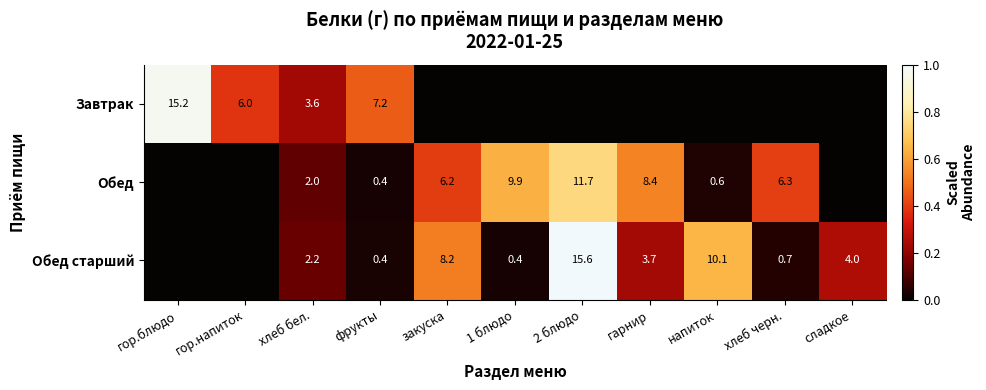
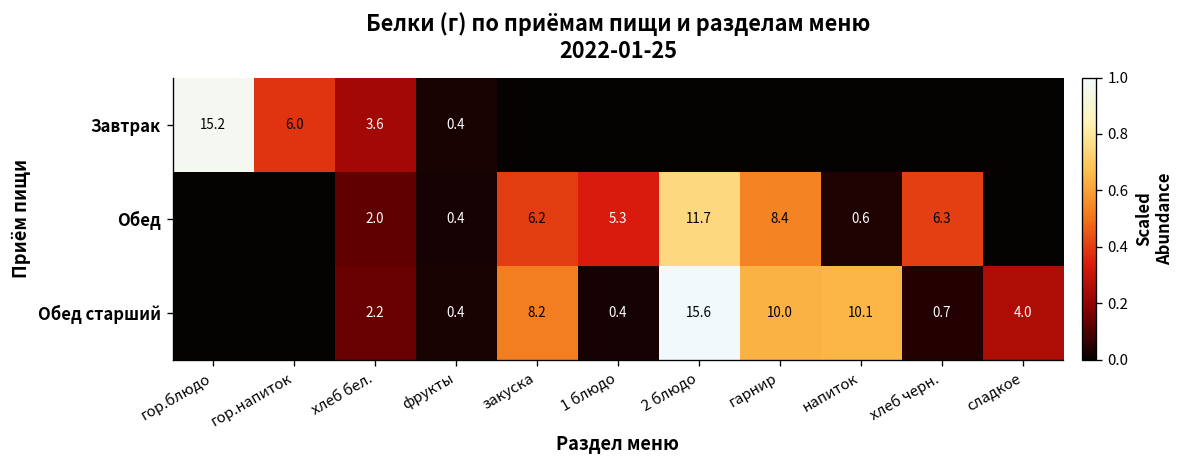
  {
    "Завтрак": {
      "гор.блюдо": 15.2,
      "гор.напиток": 6.0,
      "хлеб бел.": 3.6,
-     "фрукты": 7.2
+     "фрукты": 0.4
    },
    "Обед": {
      "хлеб бел.": 2.0,
      "фрукты": 0.4,
      "закуска": 6.2,
-     "1 блюдо": 9.9,
+     "1 блюдо": 5.3,
      "2 блюдо": 11.7,
      "гарнир": 8.4,
      "напиток": 0.6,
      "хлеб черн.": 6.3
    },
    "Обед старший": {
      "хлеб бел.": 2.2,
      "фрукты": 0.4,
      "закуска": 8.2,
      "1 блюдо": 0.4,
      "2 блюдо": 15.6,
-     "гарнир": 3.7,
+     "гарнир": 10.0,
      "напиток": 10.1,
      "хлеб черн.": 0.7,
      "сладкое": 4.0
    }
  }
